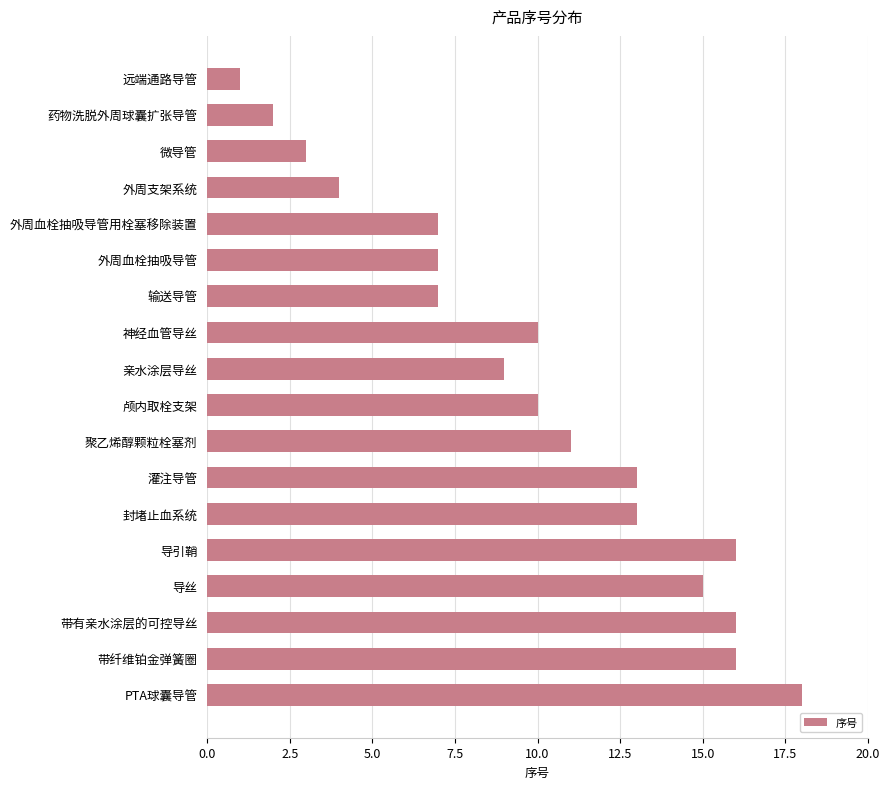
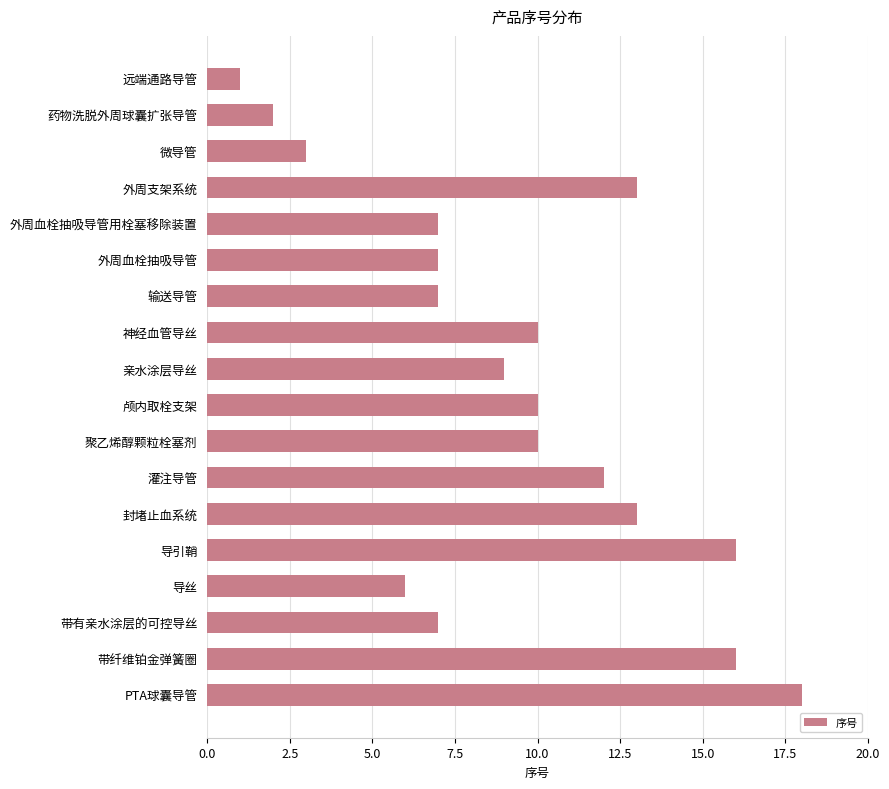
  {
    "远端通路导管": 1,
    "药物洗脱外周球囊扩张导管": 2,
    "微导管": 3,
-   "外周支架系统": 4,
+   "外周支架系统": 13,
    "外周血栓抽吸导管用栓塞移除装置": 7,
    "外周血栓抽吸导管": 7,
    "输送导管": 7,
    "神经血管导丝": 10,
    "亲水涂层导丝": 9,
    "颅内取栓支架": 10,
-   "聚乙烯醇颗粒栓塞剂": 11,
-   "灌注导管": 13,
+   "聚乙烯醇颗粒栓塞剂": 10,
+   "灌注导管": 12,
    "封堵止血系统": 13,
    "导引鞘": 16,
-   "导丝": 15,
-   "带有亲水涂层的可控导丝": 16,
+   "导丝": 6,
+   "带有亲水涂层的可控导丝": 7,
    "带纤维铂金弹簧圈": 16,
    "PTA球囊导管": 18
  }
